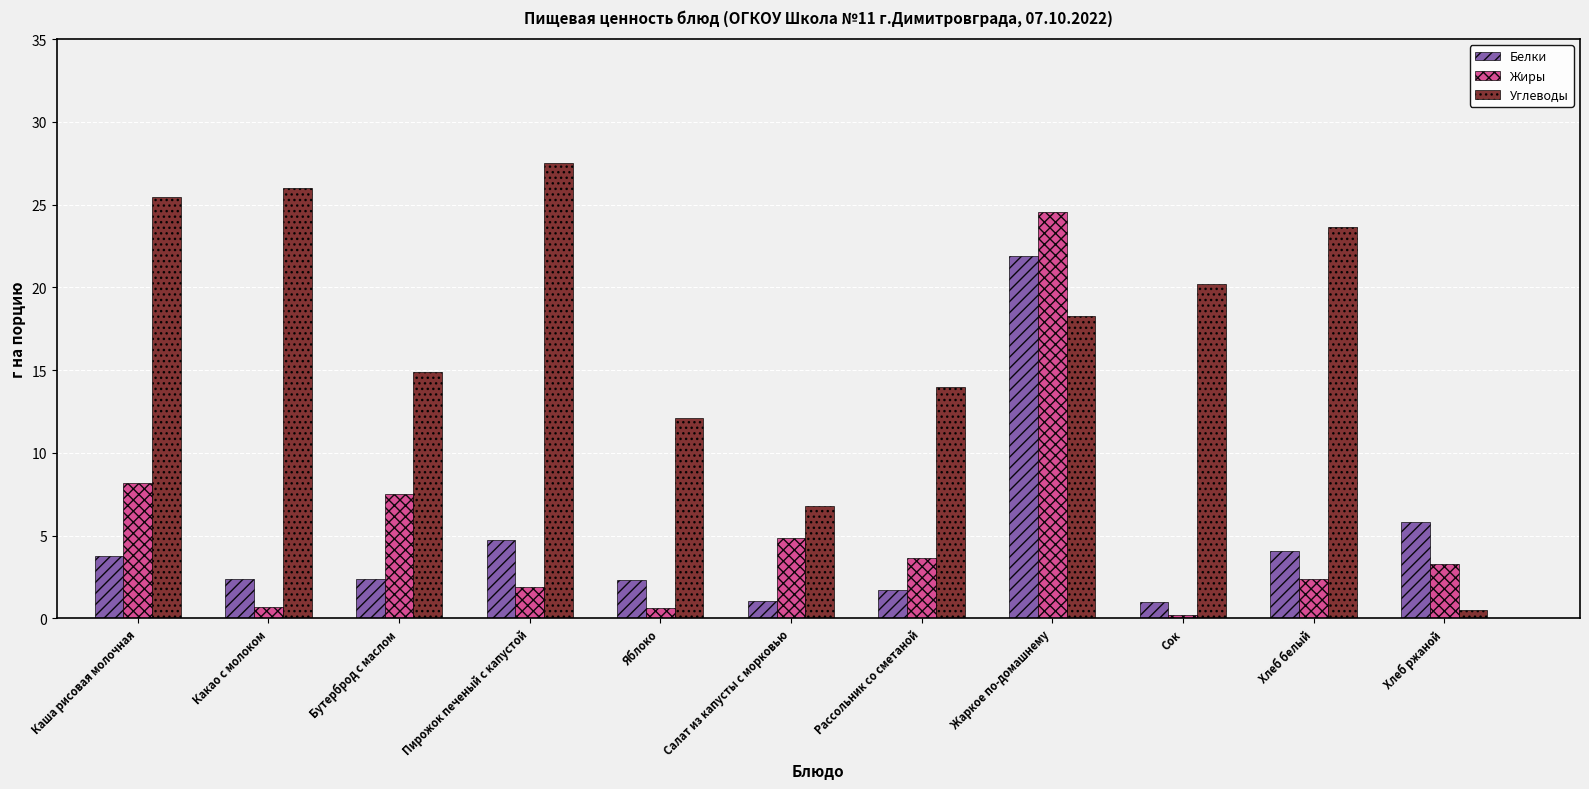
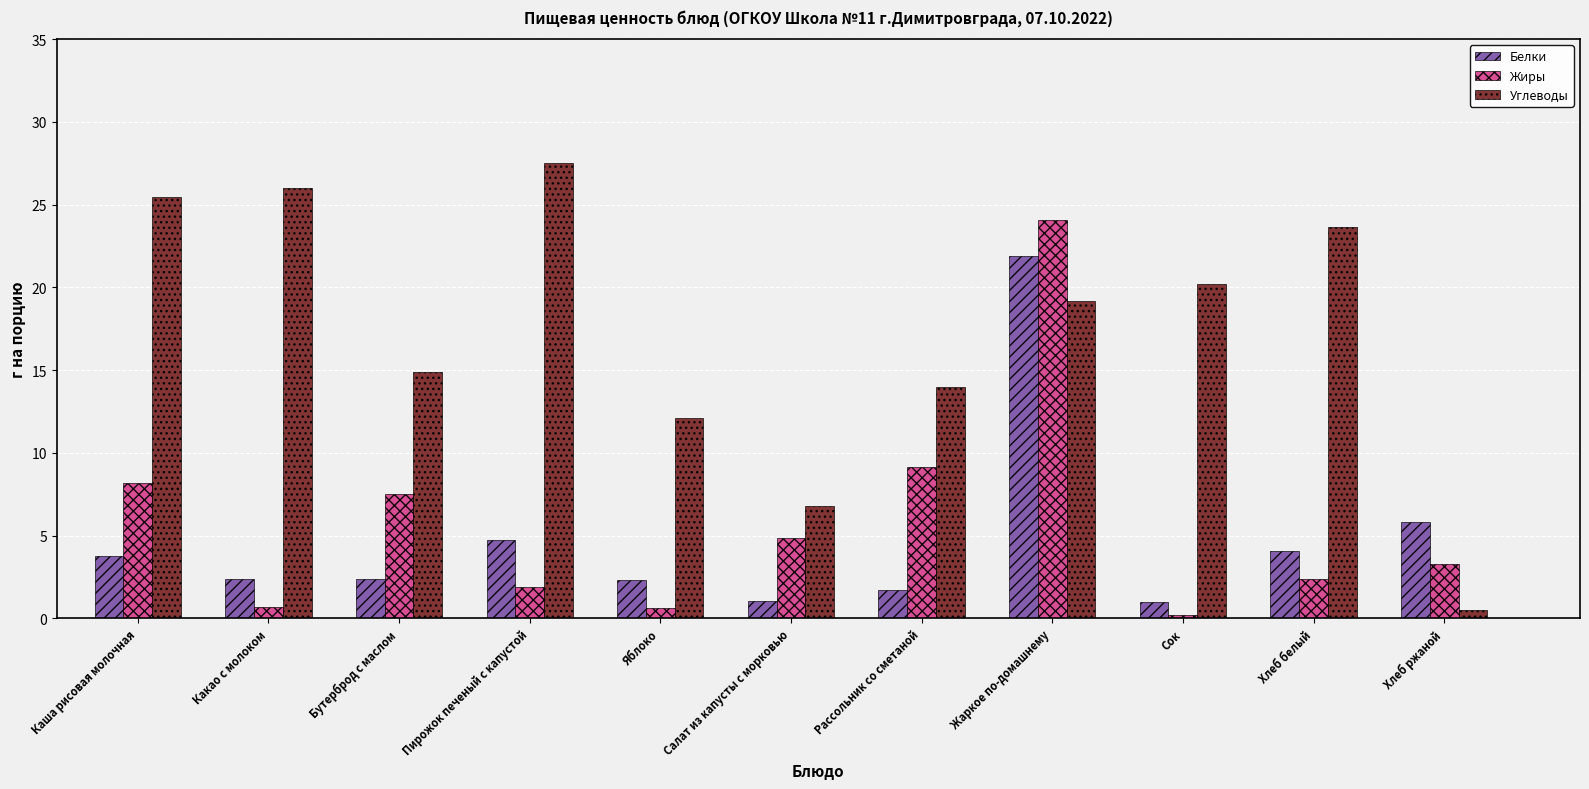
  {
    "Белки": {
      "Каша рисовая молочная": 3.8,
      "Какао с молоком": 2.4,
      "Бутерброд с маслом": 2.4,
      "Пирожок печеный с капустой": 4.7,
      "Яблоко": 2.3,
      "Салат из капусты с морковью": 1.1,
      "Рассольник со сметаной": 1.7,
      "Жаркое по-домашнему": 21.9,
      "Сок": 1.0,
      "Хлеб белый": 4.1,
      "Хлеб ржаной": 5.8
    },
    "Жиры": {
      "Каша рисовая молочная": 8.2,
      "Какао с молоком": 0.7,
      "Бутерброд с маслом": 7.5,
      "Пирожок печеный с капустой": 1.9,
      "Яблоко": 0.6,
      "Салат из капусты с морковью": 4.9,
-     "Рассольник со сметаной": 3.6,
-     "Жаркое по-домашнему": 24.6,
+     "Рассольник со сметаной": 9.2,
+     "Жаркое по-домашнему": 24.1,
      "Сок": 0.2,
      "Хлеб белый": 2.4,
      "Хлеб ржаной": 3.3
    },
    "Углеводы": {
      "Каша рисовая молочная": 25.4,
      "Какао с молоком": 26.0,
      "Бутерброд с маслом": 14.9,
      "Пирожок печеный с капустой": 27.5,
      "Яблоко": 12.1,
      "Салат из капусты с морковью": 6.8,
      "Рассольник со сметаной": 14.0,
-     "Жаркое по-домашнему": 18.3,
+     "Жаркое по-домашнему": 19.2,
      "Сок": 20.2,
      "Хлеб белый": 23.6,
      "Хлеб ржаной": 0.5
    }
  }
